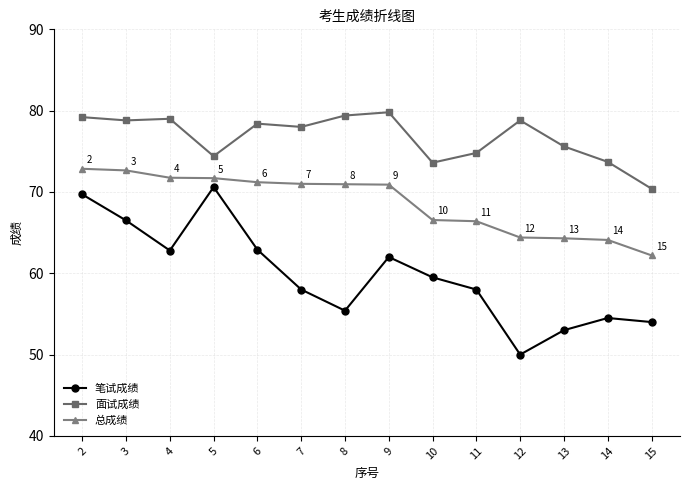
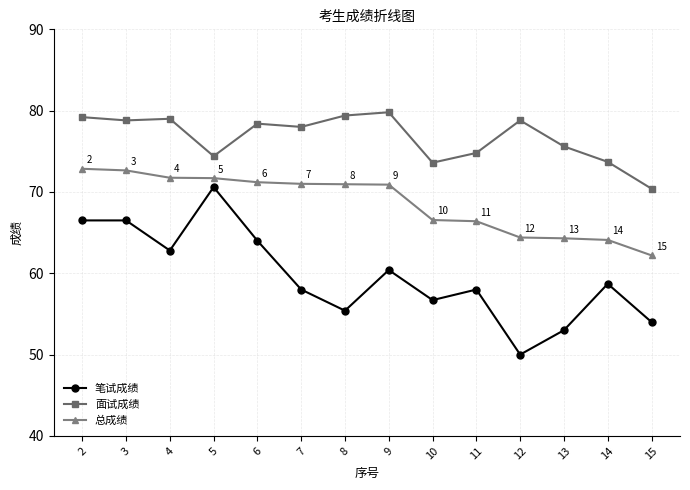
  {
    "笔试成绩": {
-     "2": 70,
+     "2": 67,
      "3": 67,
      "4": 63,
      "5": 71,
-     "6": 63,
+     "6": 64,
      "7": 58,
      "8": 55,
-     "9": 62,
-     "10": 60,
+     "9": 60,
+     "10": 57,
      "11": 58,
      "12": 50,
      "13": 53,
-     "14": 55,
+     "14": 59,
      "15": 54
    }
  }
